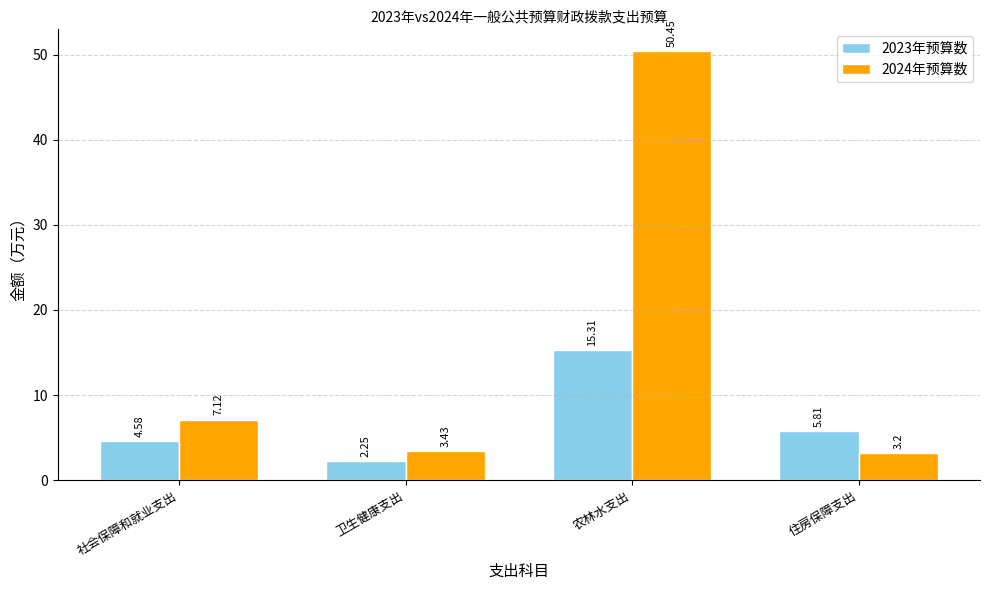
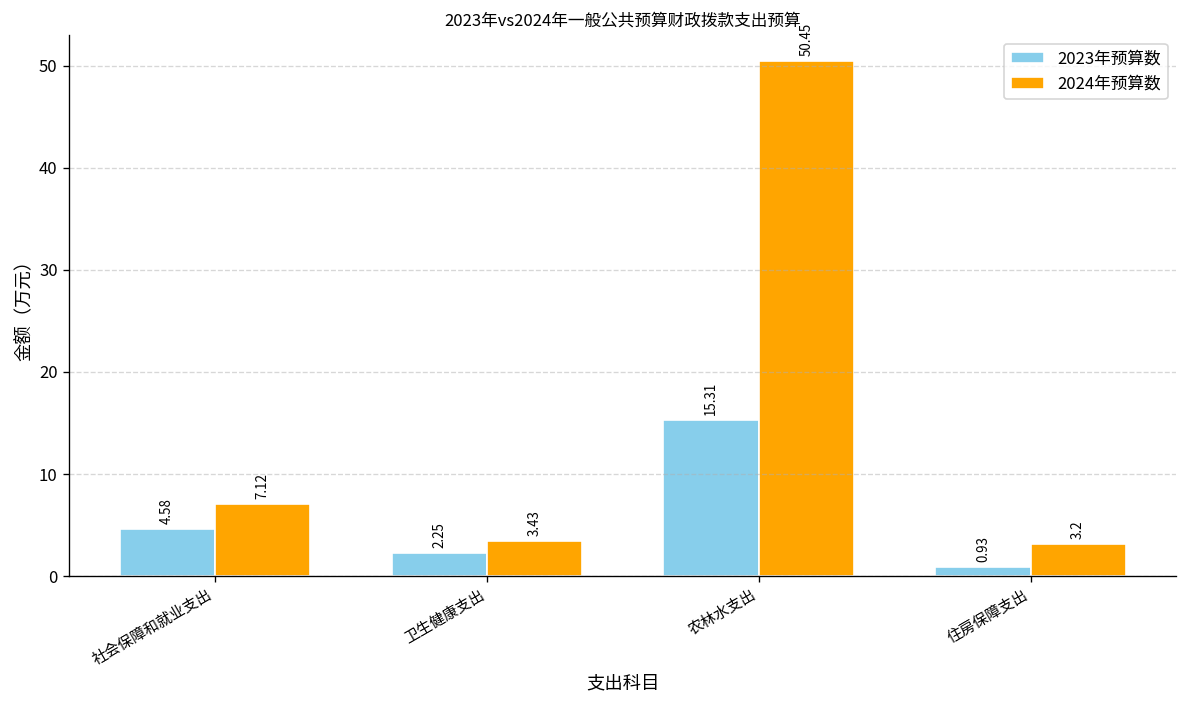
  {
    "2023年预算数": {
      "社会保障和就业支出": 4.58,
      "卫生健康支出": 2.25,
      "农林水支出": 15.31,
-     "住房保障支出": 5.81
+     "住房保障支出": 0.93
    },
    "2024年预算数": {
      "社会保障和就业支出": 7.12,
      "卫生健康支出": 3.43,
      "农林水支出": 50.45,
      "住房保障支出": 3.2
    }
  }
